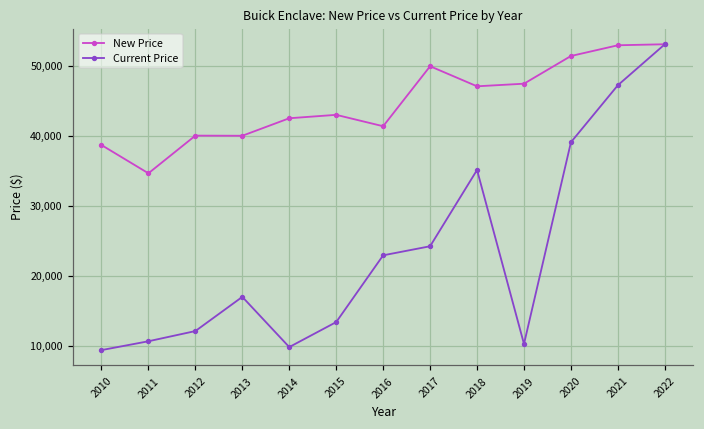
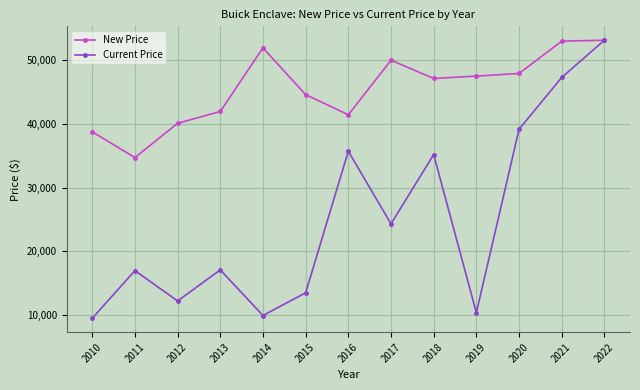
  {
    "New Price": {
      "2010": "39,000",
      "2011": "35,000",
      "2012": "40,000",
-     "2013": "40,000",
-     "2014": "43,000",
-     "2015": "43,000",
+     "2013": "42,000",
+     "2014": "52,000",
+     "2015": "45,000",
      "2016": "41,000",
      "2017": "50,000",
      "2018": "47,000",
      "2019": "48,000",
-     "2020": "51,000",
+     "2020": "48,000",
      "2021": "53,000"
    },
    "Current Price": {
      "2010": "9,000",
-     "2011": "11,000",
+     "2011": "17,000",
      "2012": "12,000",
      "2013": "17,000",
      "2014": "10,000",
      "2015": "13,000",
-     "2016": "23,000",
+     "2016": "36,000",
      "2017": "24,000",
      "2018": "35,000",
      "2019": "10,000",
      "2020": "39,000",
      "2021": "47,000"
    }
  }
